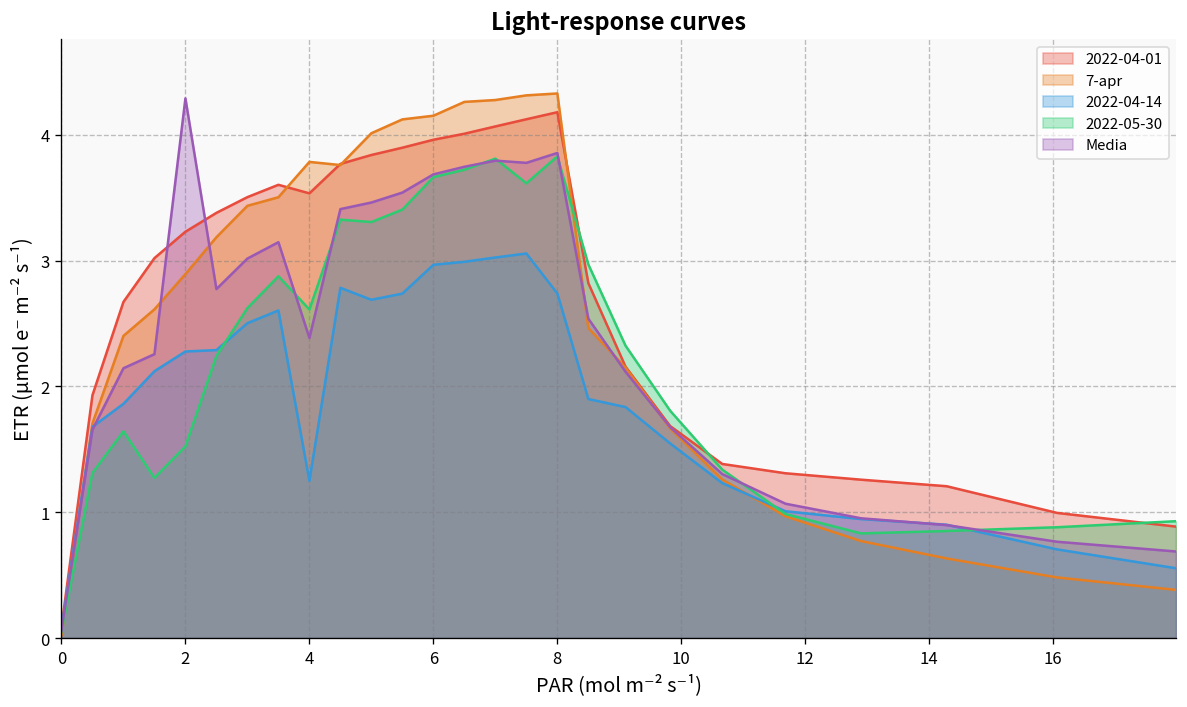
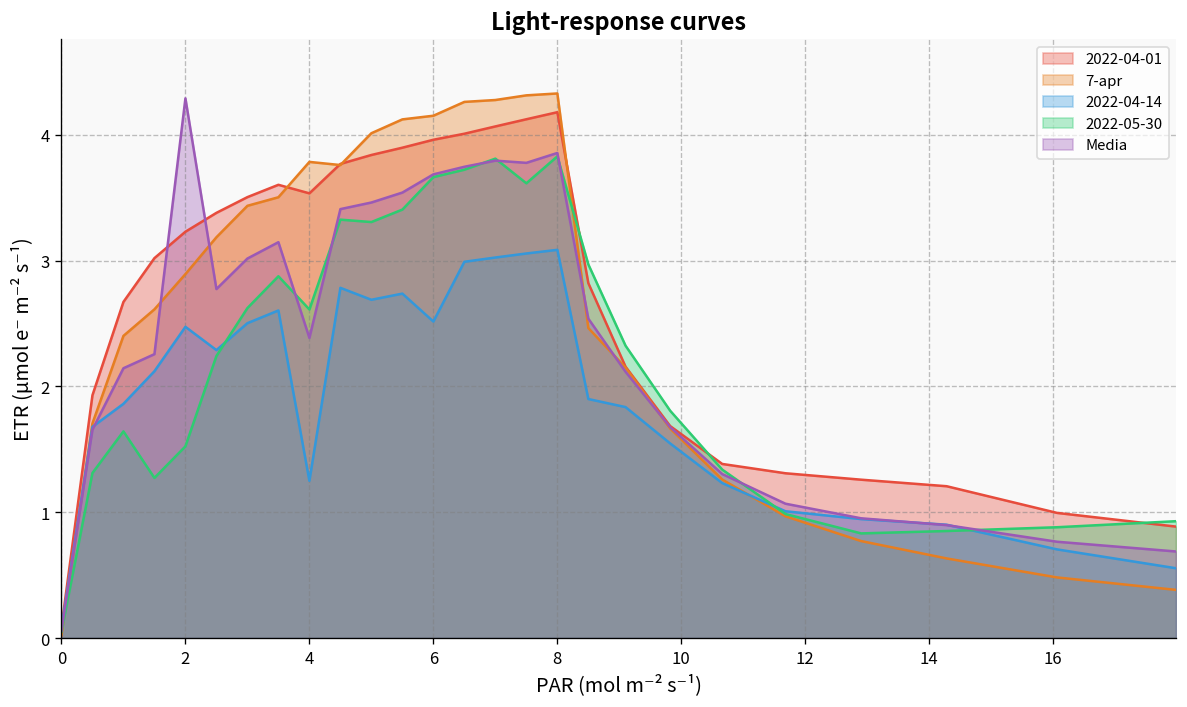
  {
    "2022-04-14": {
-     "2": 2.28,
+     "2": 2.47,
      "4": 1.25,
-     "6": 2.97,
-     "8": 2.74
+     "6": 2.52,
+     "8": 3.09
    },
    "2022-05-30": {
      "2": 1.52,
      "4": 2.61,
      "8": 3.83
    },
    "Media": {
      "2": 4.29,
      "4": 2.39,
      "8": 3.86
    }
  }
